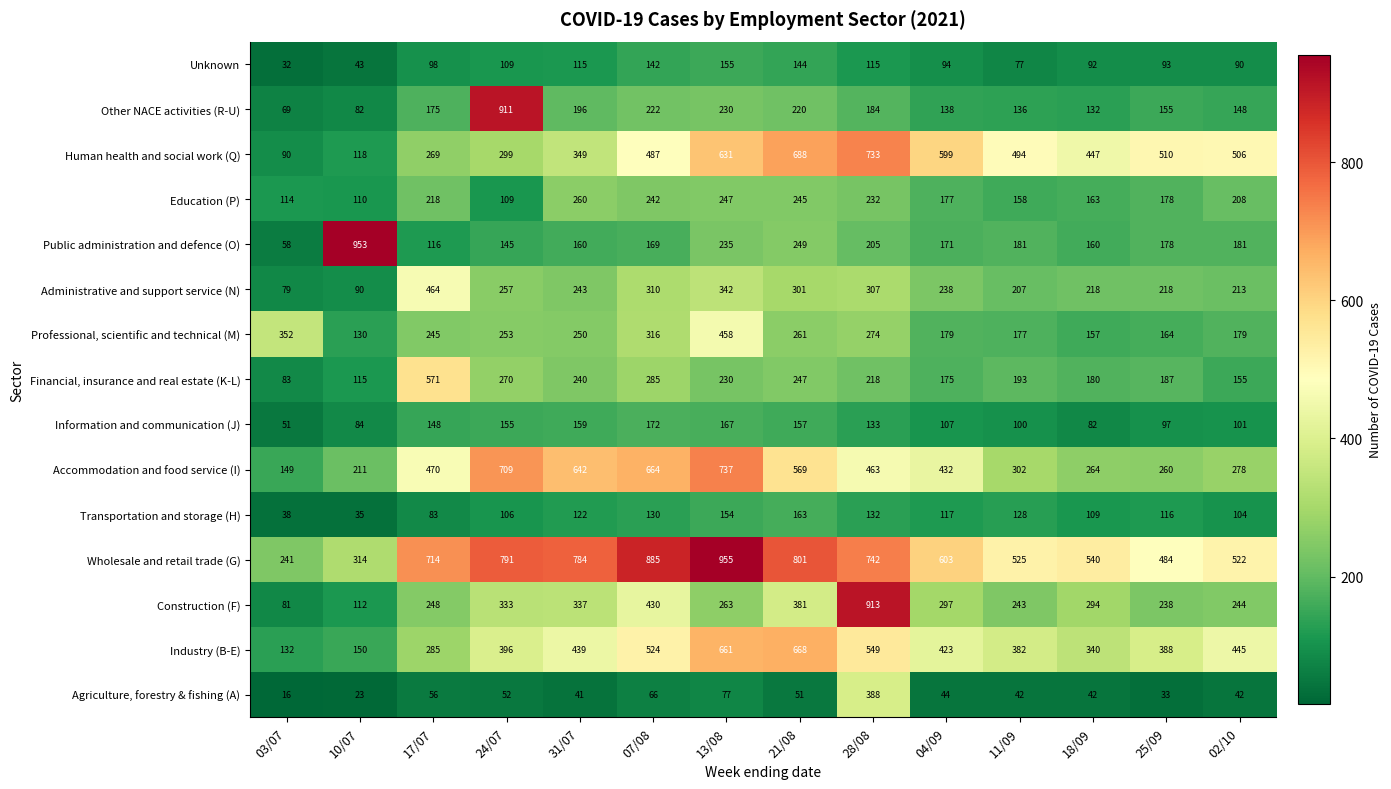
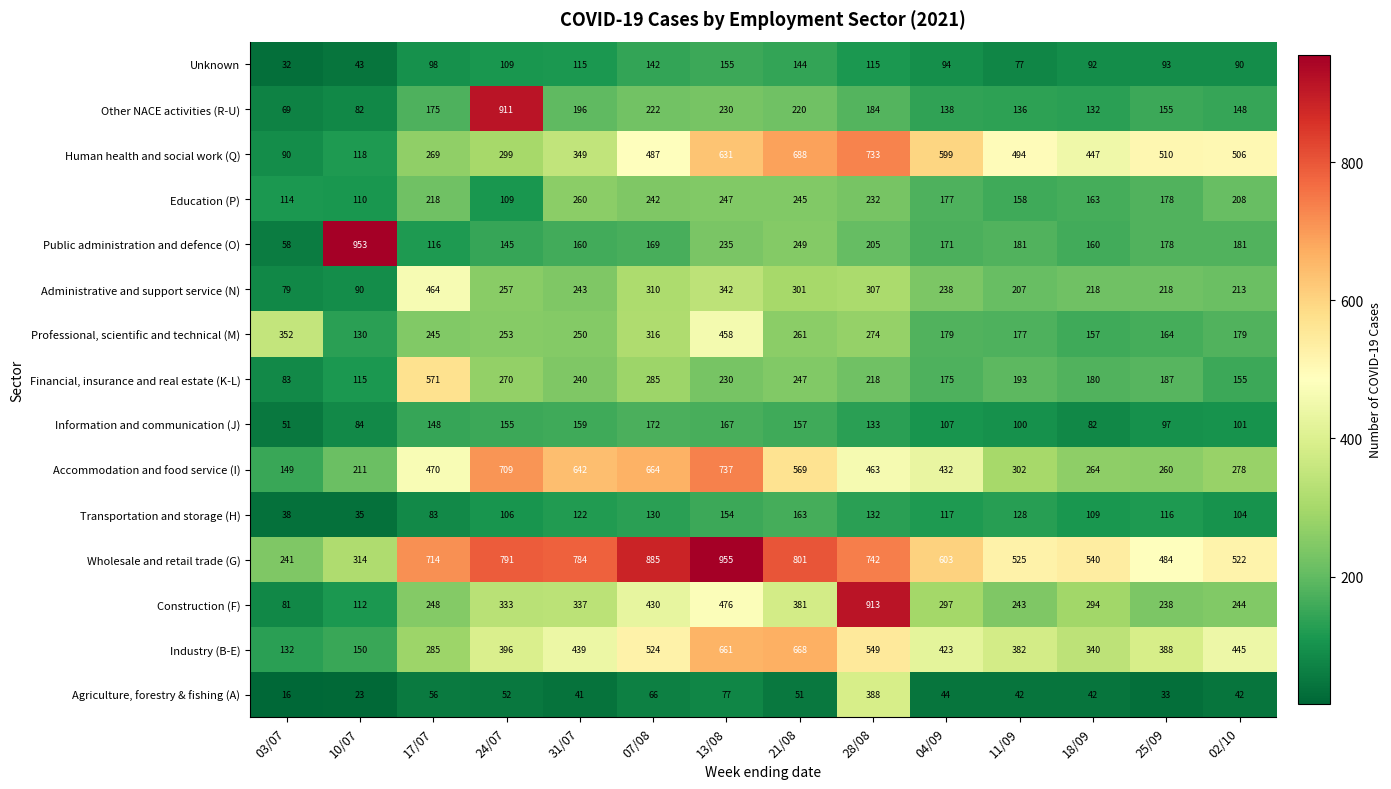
  {
    "Construction (F)": {
      "03/07": 81,
      "10/07": 112,
      "17/07": 248,
      "24/07": 333,
      "31/07": 337,
      "07/08": 430,
-     "13/08": 263,
+     "13/08": 476,
      "21/08": 381,
      "28/08": 913,
      "04/09": 297,
      "11/09": 243,
      "18/09": 294,
      "25/09": 238,
      "02/10": 244
    }
  }
